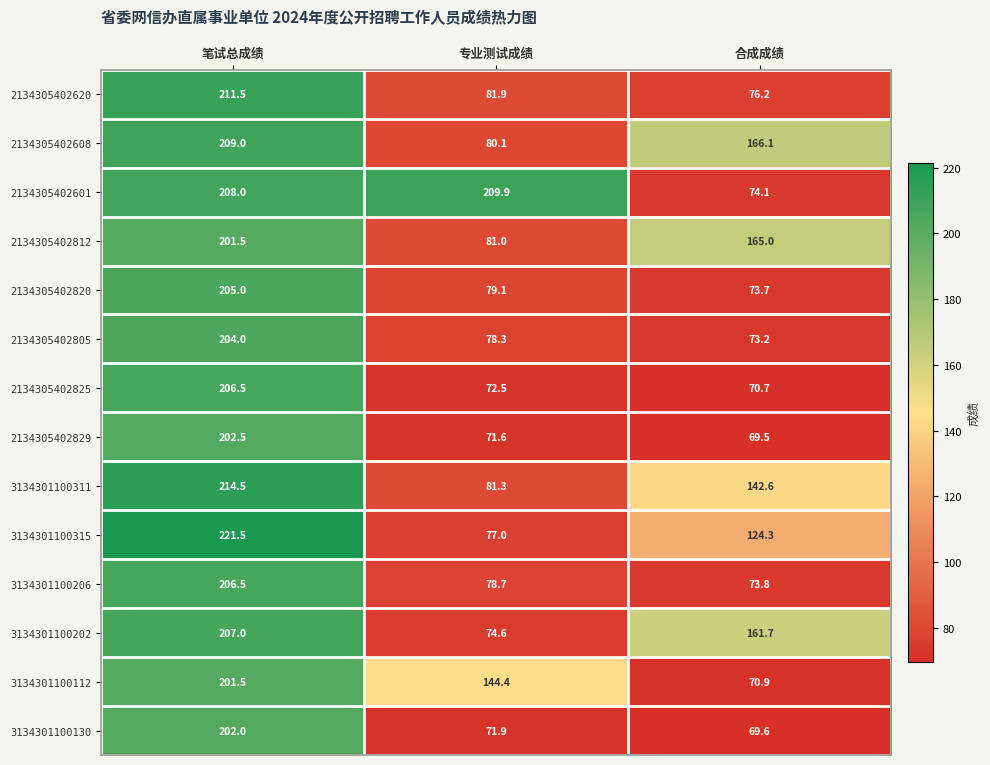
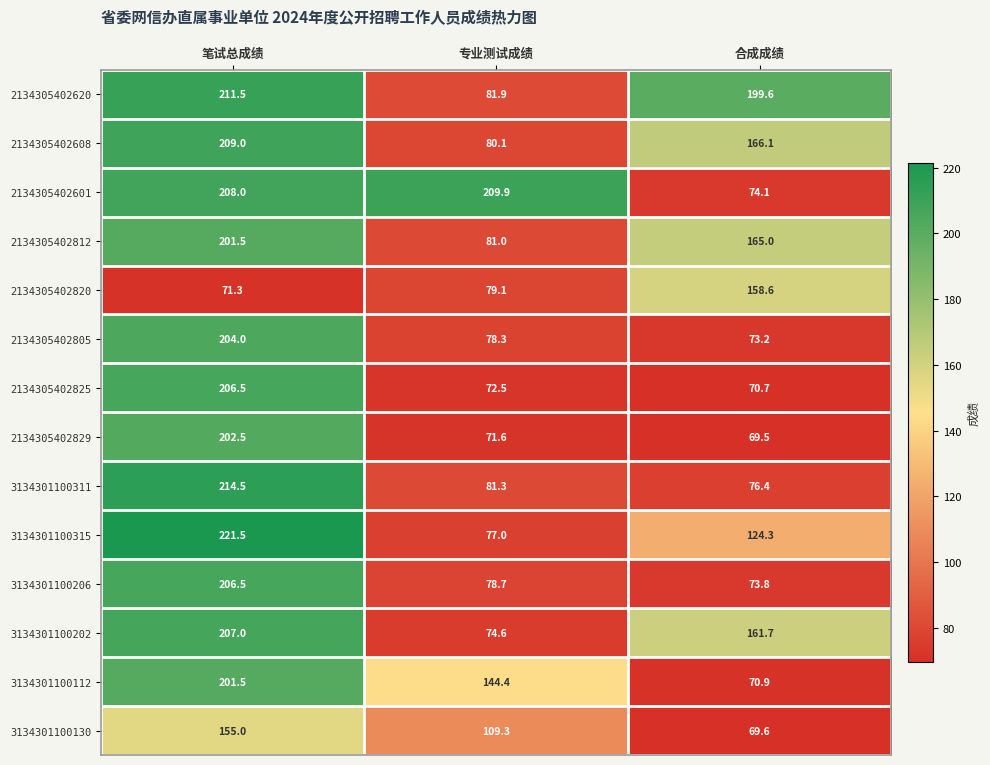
  {
    "2134305402620": {
      "笔试总成绩": 211.5,
      "专业测试成绩": 81.9,
-     "合成成绩": 76.2
+     "合成成绩": 199.6
    },
    "2134305402608": {
      "笔试总成绩": 209.0,
      "专业测试成绩": 80.1,
      "合成成绩": 166.1
    },
    "2134305402601": {
      "笔试总成绩": 208.0,
      "专业测试成绩": 209.9,
      "合成成绩": 74.1
    },
    "2134305402812": {
      "笔试总成绩": 201.5,
      "专业测试成绩": 81.0,
      "合成成绩": 165.0
    },
    "2134305402820": {
-     "笔试总成绩": 205.0,
+     "笔试总成绩": 71.3,
      "专业测试成绩": 79.1,
-     "合成成绩": 73.7
+     "合成成绩": 158.6
    },
    "2134305402805": {
      "笔试总成绩": 204.0,
      "专业测试成绩": 78.3,
      "合成成绩": 73.2
    },
    "2134305402825": {
      "笔试总成绩": 206.5,
      "专业测试成绩": 72.5,
      "合成成绩": 70.7
    },
    "2134305402829": {
      "笔试总成绩": 202.5,
      "专业测试成绩": 71.6,
      "合成成绩": 69.5
    },
    "3134301100311": {
      "笔试总成绩": 214.5,
      "专业测试成绩": 81.3,
-     "合成成绩": 142.6
+     "合成成绩": 76.4
    },
    "3134301100315": {
      "笔试总成绩": 221.5,
      "专业测试成绩": 77.0,
      "合成成绩": 124.3
    },
    "3134301100206": {
      "笔试总成绩": 206.5,
      "专业测试成绩": 78.7,
      "合成成绩": 73.8
    },
    "3134301100202": {
      "笔试总成绩": 207.0,
      "专业测试成绩": 74.6,
      "合成成绩": 161.7
    },
    "3134301100112": {
      "笔试总成绩": 201.5,
      "专业测试成绩": 144.4,
      "合成成绩": 70.9
    },
    "3134301100130": {
-     "笔试总成绩": 202.0,
-     "专业测试成绩": 71.9,
+     "笔试总成绩": 155.0,
+     "专业测试成绩": 109.3,
      "合成成绩": 69.6
    }
  }
